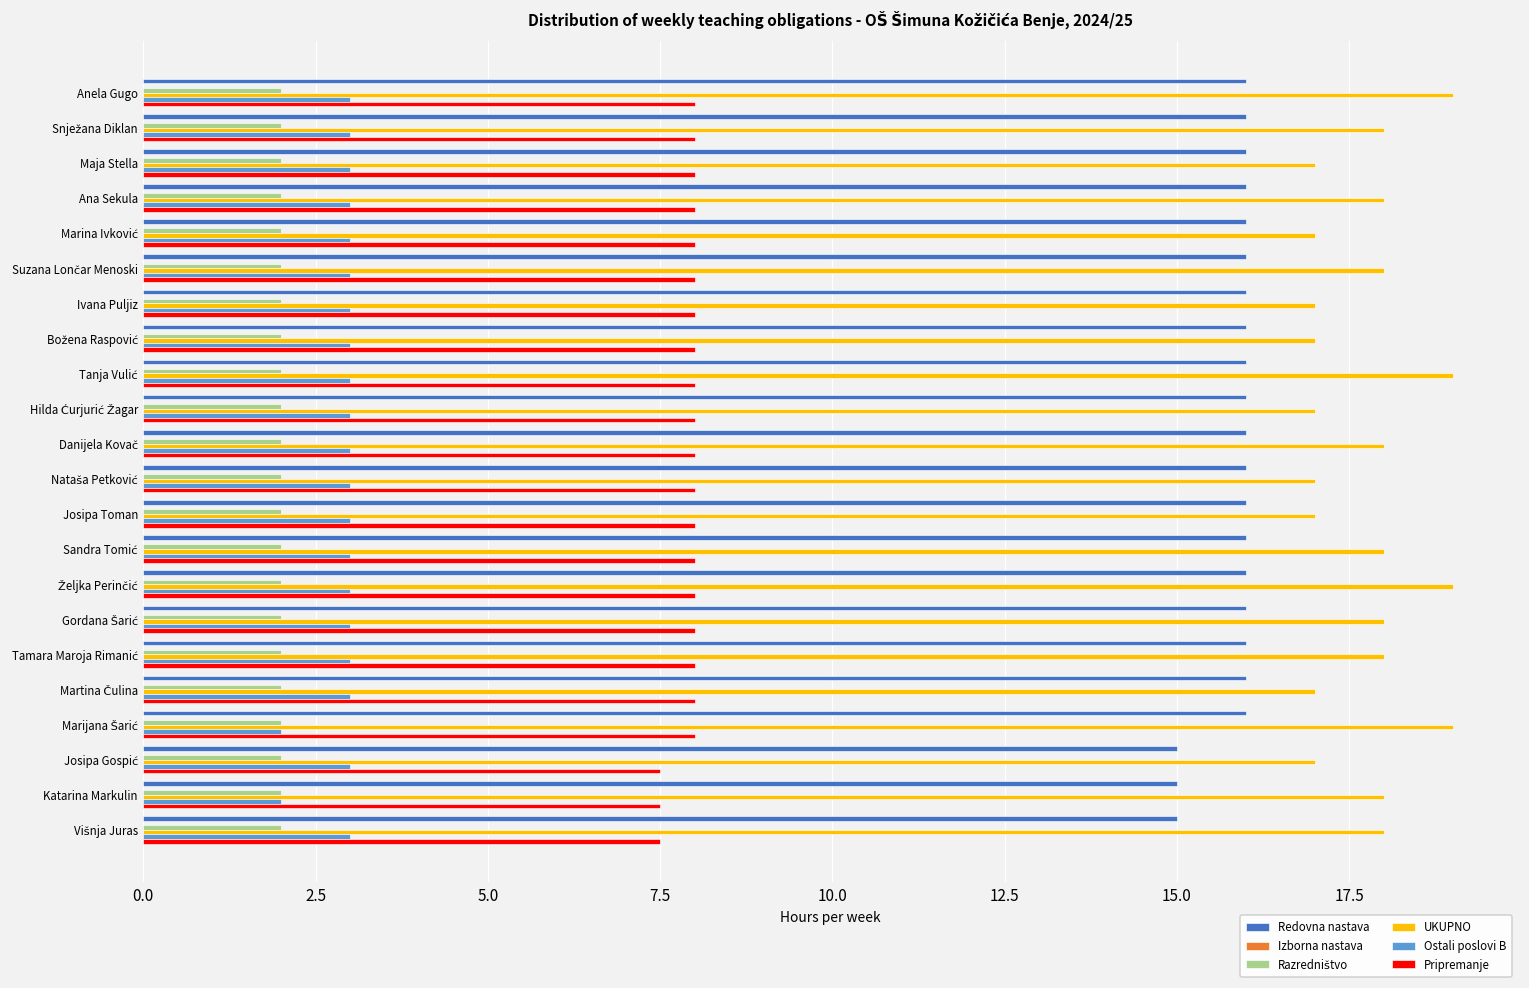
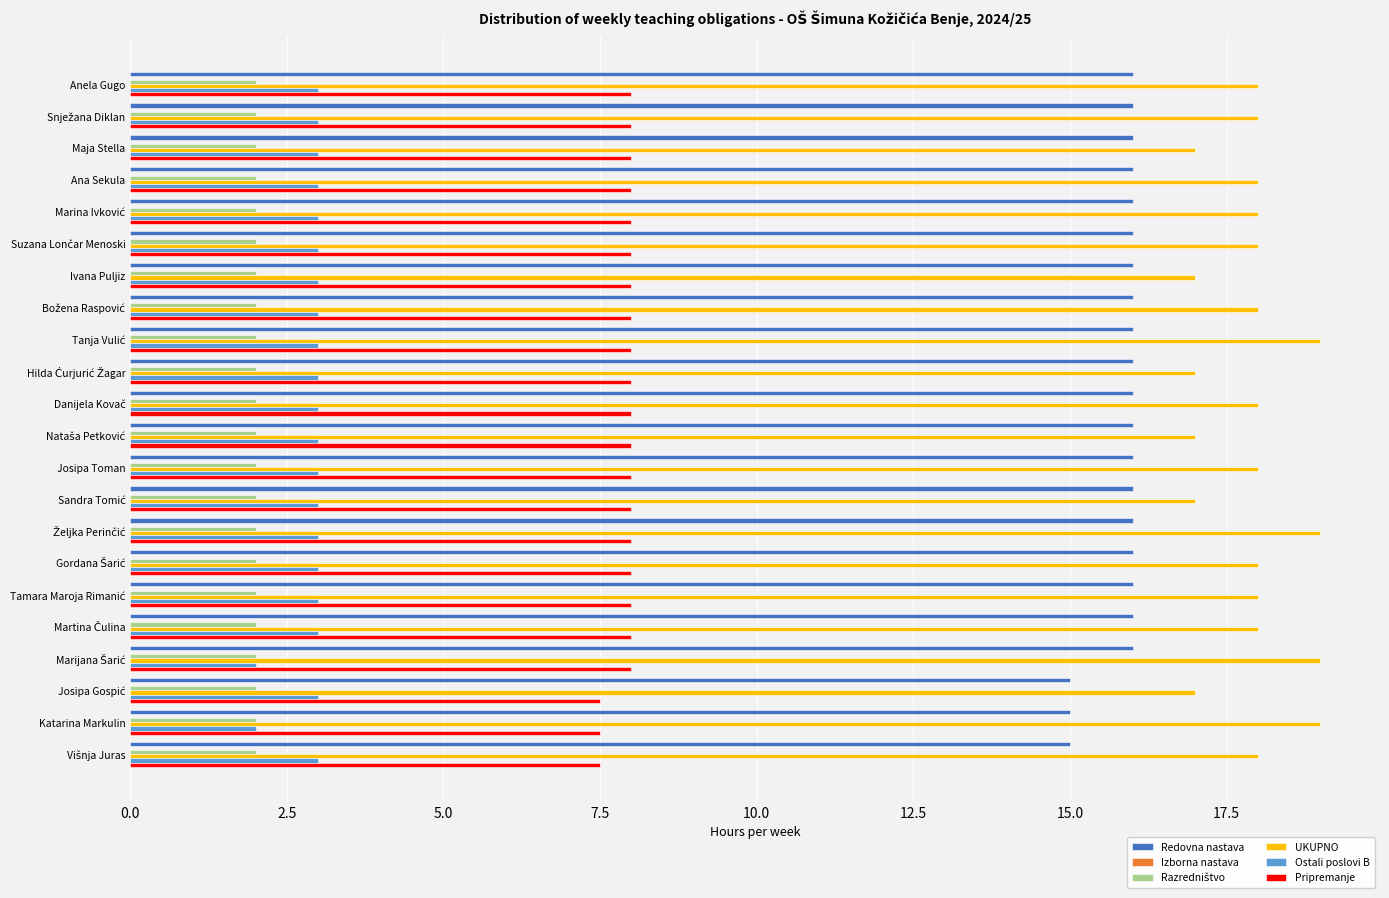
  {
    "Izborna nastava": {
      "Anela Gugo": 0,
      "Snježana Diklan": 0,
      "Maja Stella": 0,
      "Ana Sekula": 0,
      "Marina Ivković": 0,
      "Suzana Lončar Menoski": 0,
      "Ivana Puljiz": 0,
      "Božena Raspović": 0,
      "Tanja Vulić": 0,
      "Hilda Ćurjurić Žagar": 0,
      "Danijela Kovač": 0,
      "Nataša Petković": 0,
      "Josipa Toman": 0,
      "Sandra Tomić": 0,
      "Željka Perinčić": 0,
      "Gordana Šarić": 0,
      "Tamara Maroja Rimanić": 0,
      "Martina Čulina": 0,
      "Marijana Šarić": 0,
      "Josipa Gospić": 0,
      "Katarina Markulin": 0,
      "Višnja Juras": 0
    },
    "Razredništvo": {
      "Anela Gugo": 2,
      "Snježana Diklan": 2,
      "Maja Stella": 2,
      "Ana Sekula": 2,
      "Marina Ivković": 2,
      "Suzana Lončar Menoski": 2,
      "Ivana Puljiz": 2,
      "Božena Raspović": 2,
      "Tanja Vulić": 2,
      "Hilda Ćurjurić Žagar": 2,
      "Danijela Kovač": 2,
      "Nataša Petković": 2,
      "Josipa Toman": 2,
      "Sandra Tomić": 2,
      "Željka Perinčić": 2,
      "Gordana Šarić": 2,
      "Tamara Maroja Rimanić": 2,
      "Martina Čulina": 2,
      "Marijana Šarić": 2,
      "Josipa Gospić": 2,
      "Katarina Markulin": 2,
      "Višnja Juras": 2
    },
    "UKUPNO": {
-     "Anela Gugo": 19,
+     "Anela Gugo": 18,
      "Snježana Diklan": 18,
      "Maja Stella": 17,
      "Ana Sekula": 18,
-     "Marina Ivković": 17,
+     "Marina Ivković": 18,
      "Suzana Lončar Menoski": 18,
      "Ivana Puljiz": 17,
-     "Božena Raspović": 17,
+     "Božena Raspović": 18,
      "Tanja Vulić": 19,
      "Hilda Ćurjurić Žagar": 17,
      "Danijela Kovač": 18,
      "Nataša Petković": 17,
-     "Josipa Toman": 17,
-     "Sandra Tomić": 18,
+     "Josipa Toman": 18,
+     "Sandra Tomić": 17,
      "Željka Perinčić": 19,
      "Gordana Šarić": 18,
      "Tamara Maroja Rimanić": 18,
-     "Martina Čulina": 17,
+     "Martina Čulina": 18,
      "Marijana Šarić": 19,
      "Josipa Gospić": 17,
-     "Katarina Markulin": 18,
+     "Katarina Markulin": 19,
      "Višnja Juras": 18
    },
    "Pripremanje": {
      "Anela Gugo": 8,
      "Snježana Diklan": 8,
      "Maja Stella": 8,
      "Ana Sekula": 8,
      "Marina Ivković": 8,
      "Suzana Lončar Menoski": 8,
      "Ivana Puljiz": 8,
      "Božena Raspović": 8,
      "Tanja Vulić": 8,
      "Hilda Ćurjurić Žagar": 8,
      "Danijela Kovač": 8,
      "Nataša Petković": 8,
      "Josipa Toman": 8,
      "Sandra Tomić": 8,
      "Željka Perinčić": 8,
      "Gordana Šarić": 8,
      "Tamara Maroja Rimanić": 8,
      "Martina Čulina": 8,
      "Marijana Šarić": 8,
      "Josipa Gospić": 7.5,
      "Katarina Markulin": 7.5,
      "Višnja Juras": 7.5
    }
  }
